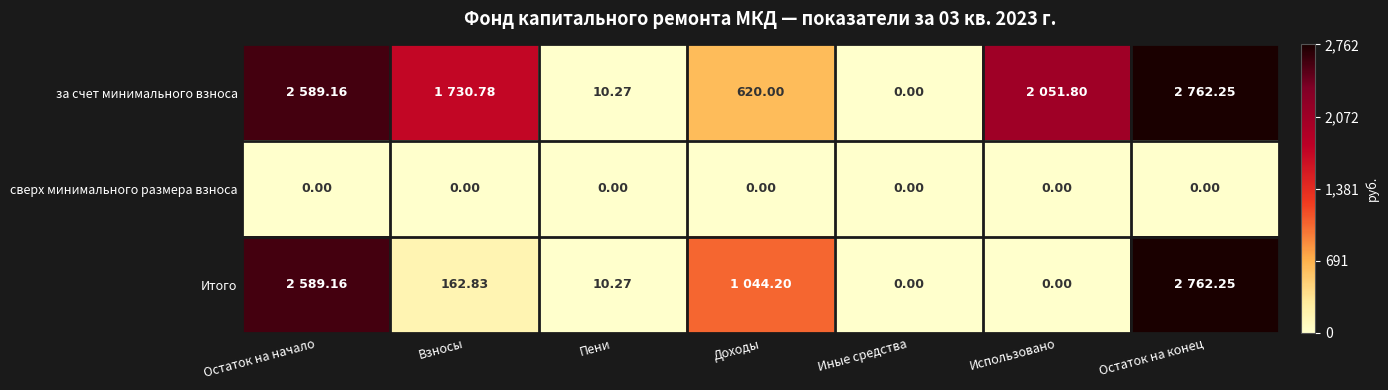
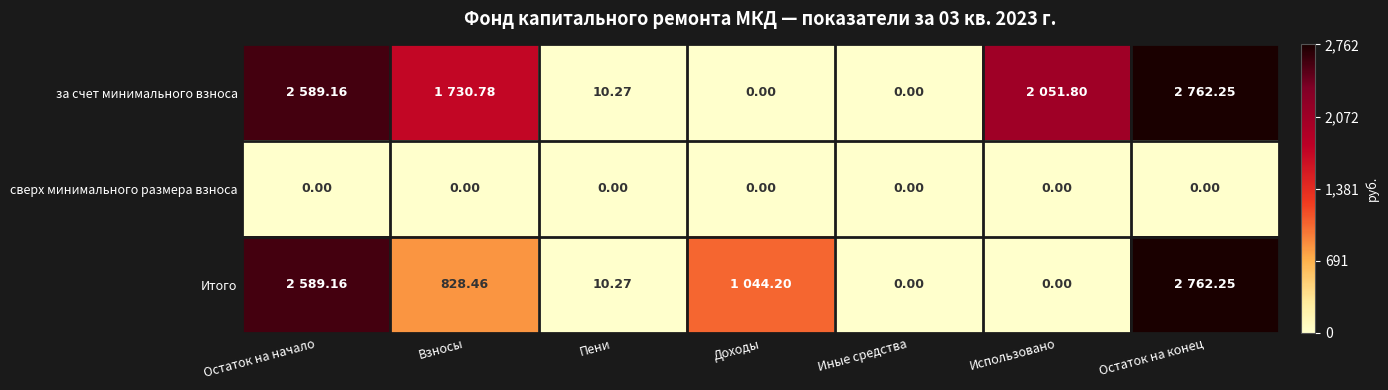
  {
    "за счет минимального взноса": {
      "Пени": 10.27,
-     "Доходы": 620.00,
+     "Доходы": 0.00,
      "Иные средства": 0.00
    },
    "сверх минимального размера взноса": {
      "Остаток на начало": 0.00,
      "Взносы": 0.00,
      "Пени": 0.00,
      "Доходы": 0.00,
      "Иные средства": 0.00,
      "Использовано": 0.00,
      "Остаток на конец": 0.00
    },
    "Итого": {
-     "Взносы": 162.83,
+     "Взносы": 828.46,
      "Пени": 10.27,
      "Иные средства": 0.00,
      "Использовано": 0.00
    }
  }
